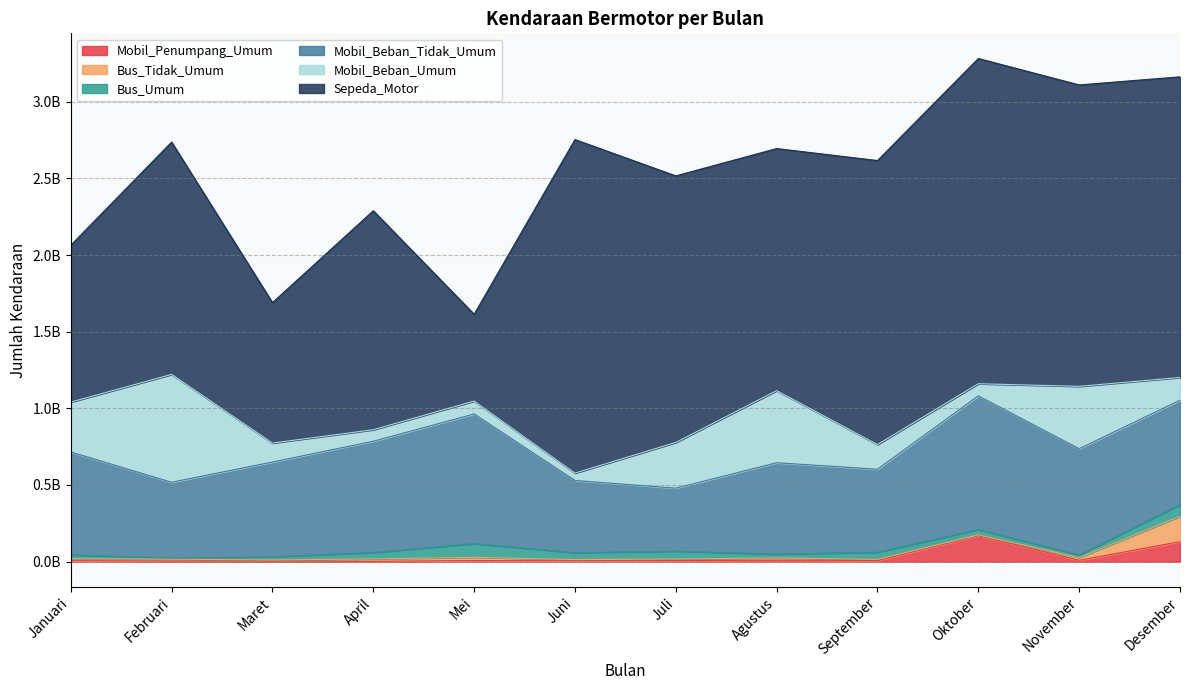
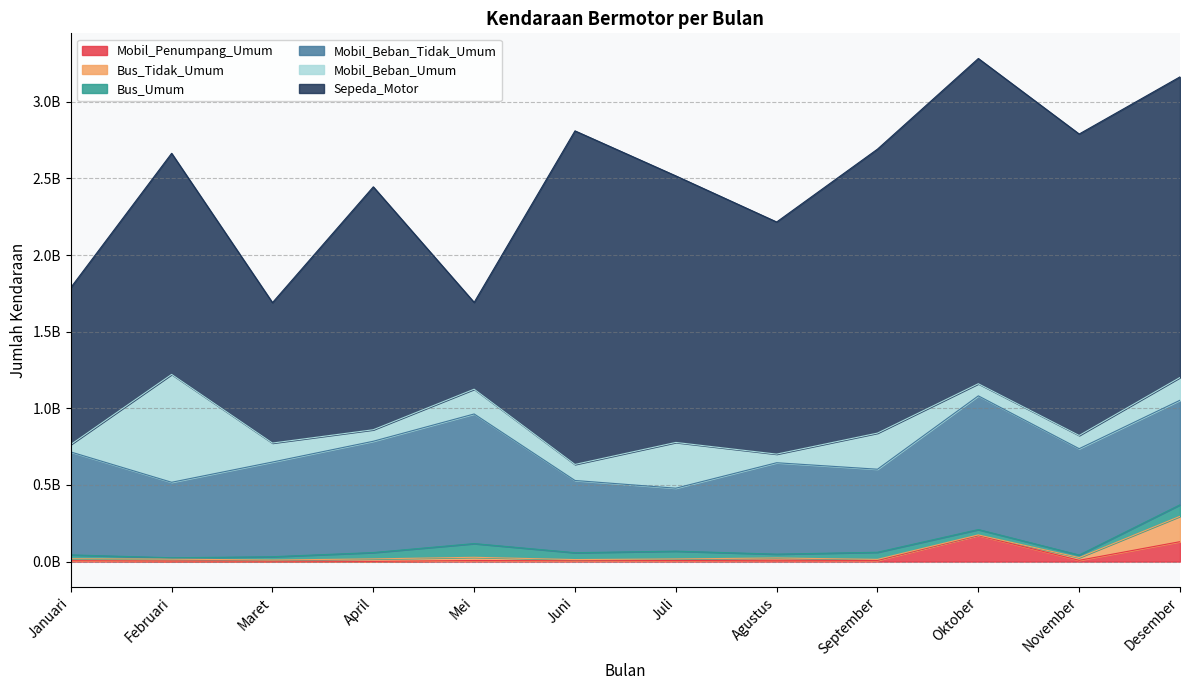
  {
    "Mobil_Penumpang_Umum": {
      "Mei": 10000000,
      "November": 10000000,
      "Desember": 130000000
    },
    "Bus_Tidak_Umum": {
      "Mei": 20000000,
      "November": 20000000,
      "Desember": 170000000
    },
    "Mobil_Beban_Umum": {
-     "Januari": 330000000,
+     "Januari": 50000000,
      "Februari": 700000000,
      "Maret": 120000000,
      "April": 80000000,
-     "Mei": 80000000,
-     "Juni": 50000000,
+     "Mei": 160000000,
+     "Juni": 100000000,
      "Juli": 300000000,
-     "Agustus": 470000000,
-     "September": 160000000,
+     "Agustus": 60000000,
+     "September": 240000000,
      "Oktober": 80000000,
-     "November": 410000000,
+     "November": 90000000,
      "Desember": 150000000
    },
    "Sepeda_Motor": {
      "Januari": 1020000000,
-     "Februari": 1520000000,
+     "Februari": 1440000000,
      "Maret": 920000000,
-     "April": 1430000000,
+     "April": 1590000000,
      "Mei": 570000000,
      "Juni": 2180000000,
      "Juli": 1740000000,
-     "Agustus": 1580000000,
+     "Agustus": 1510000000,
      "September": 1850000000,
      "Oktober": 2120000000,
      "November": 1970000000,
      "Desember": 1960000000
    }
  }
